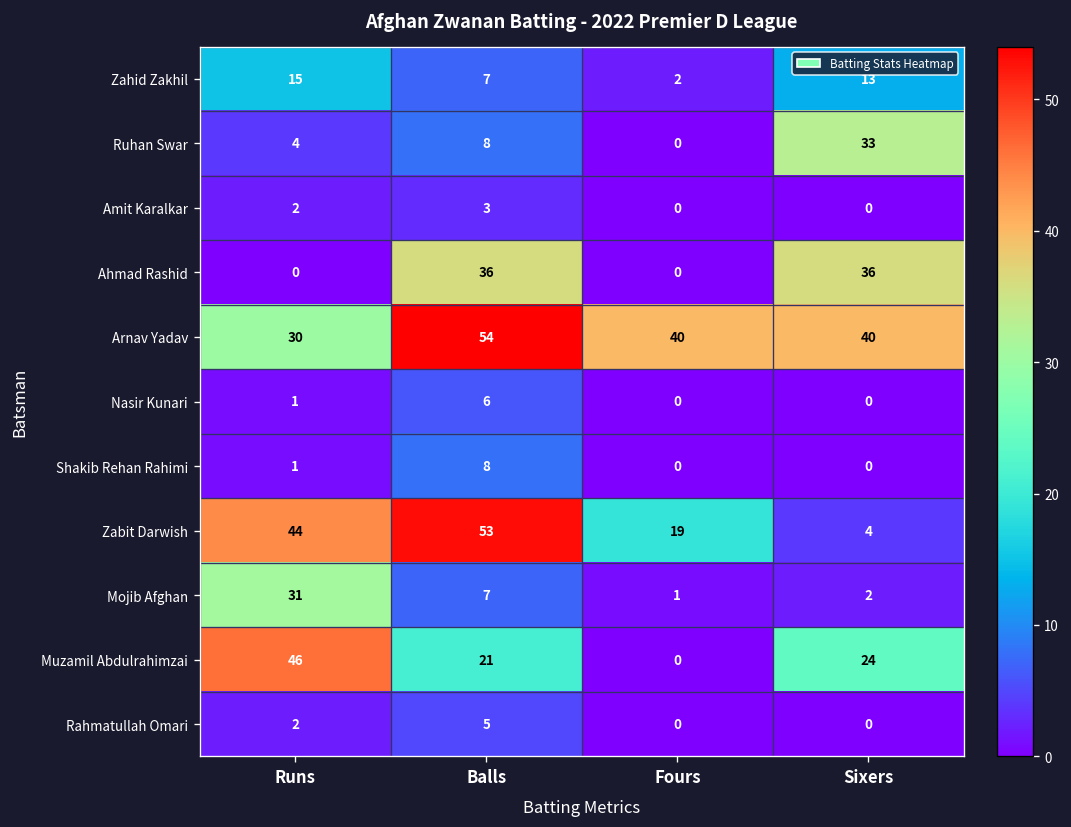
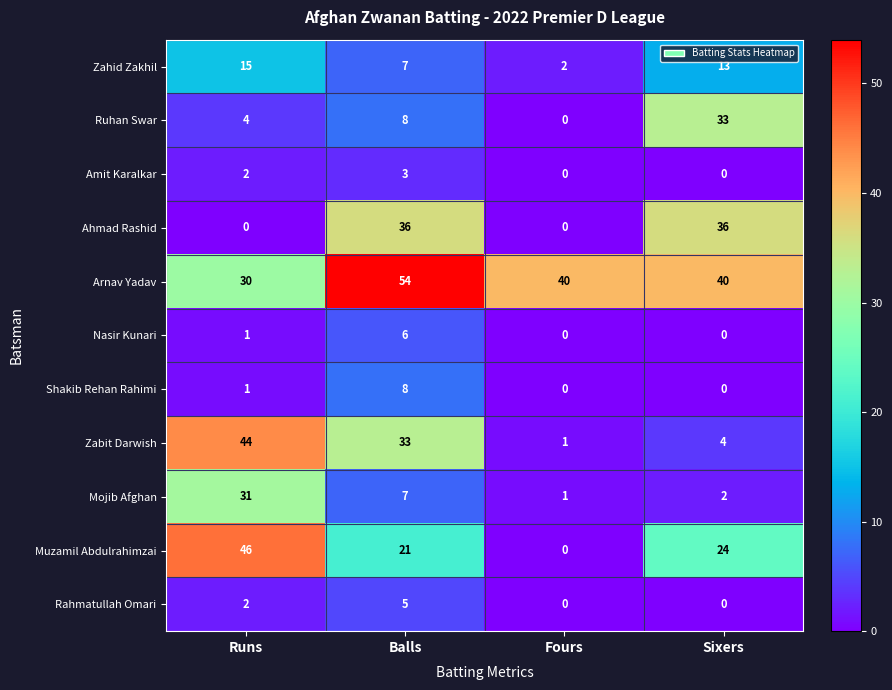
  {
    "Zahid Zakhil": {
      "Runs": 15,
      "Balls": 7,
      "Fours": 2
    },
    "Ruhan Swar": {
      "Runs": 4,
      "Balls": 8,
      "Fours": 0,
      "Sixers": 33
    },
    "Amit Karalkar": {
      "Runs": 2,
      "Balls": 3,
      "Fours": 0,
      "Sixers": 0
    },
    "Ahmad Rashid": {
      "Runs": 0,
      "Balls": 36,
      "Fours": 0,
      "Sixers": 36
    },
    "Arnav Yadav": {
      "Runs": 30,
      "Balls": 54,
      "Fours": 40,
      "Sixers": 40
    },
    "Nasir Kunari": {
      "Runs": 1,
      "Balls": 6,
      "Fours": 0,
      "Sixers": 0
    },
    "Shakib Rehan Rahimi": {
      "Runs": 1,
      "Balls": 8,
      "Fours": 0,
      "Sixers": 0
    },
    "Zabit Darwish": {
      "Runs": 44,
-     "Balls": 53,
-     "Fours": 19,
+     "Balls": 33,
+     "Fours": 1,
      "Sixers": 4
    },
    "Mojib Afghan": {
      "Runs": 31,
      "Balls": 7,
      "Fours": 1,
      "Sixers": 2
    },
    "Muzamil Abdulrahimzai": {
      "Runs": 46,
      "Balls": 21,
      "Fours": 0,
      "Sixers": 24
    },
    "Rahmatullah Omari": {
      "Runs": 2,
      "Balls": 5,
      "Fours": 0,
      "Sixers": 0
    }
  }
